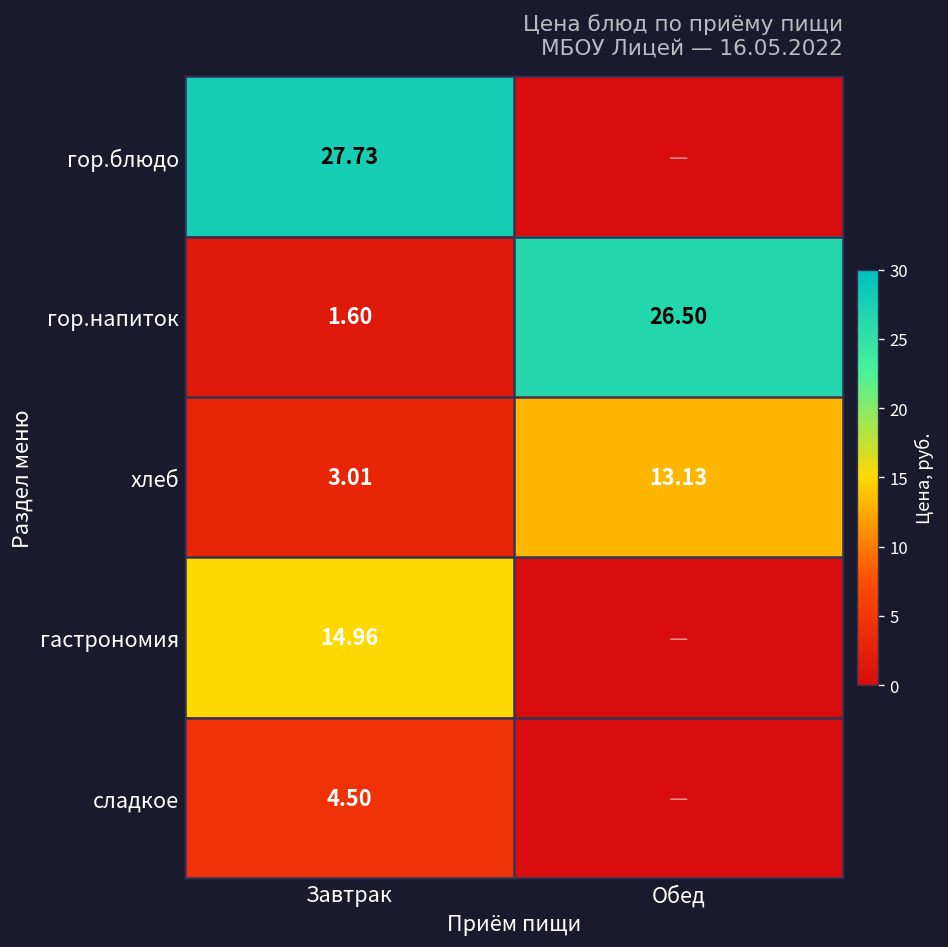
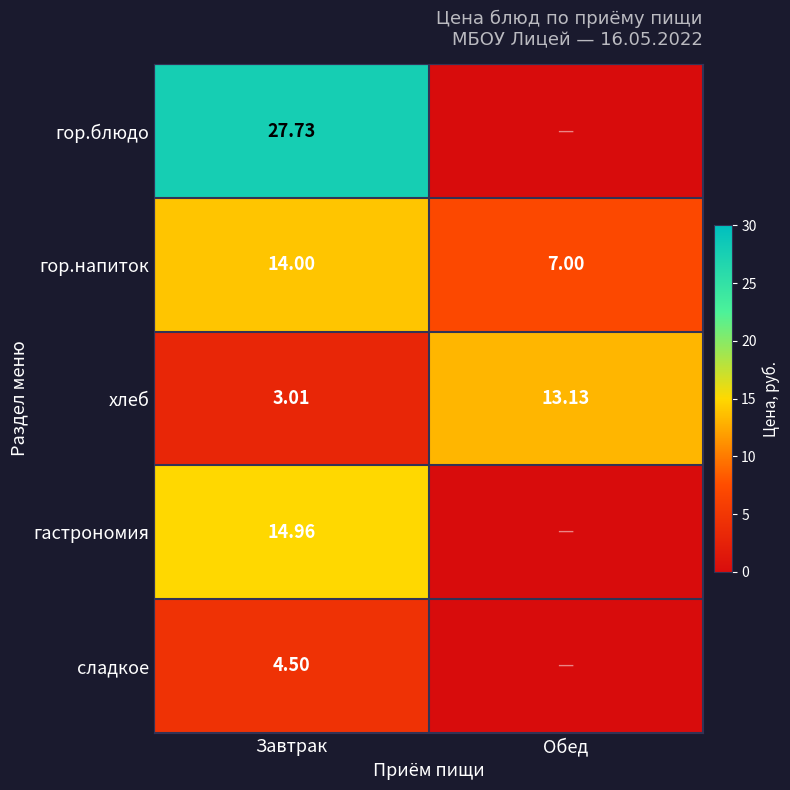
  {
    "гор.блюдо": {
      "Завтрак": 27.73
    },
    "гор.напиток": {
-     "Завтрак": 1.60,
-     "Обед": 26.50
+     "Завтрак": 14.00,
+     "Обед": 7.00
    },
    "хлеб": {
      "Завтрак": 3.01,
      "Обед": 13.13
    },
    "гастрономия": {
      "Завтрак": 14.96
    },
    "сладкое": {
      "Завтрак": 4.50
    }
  }
